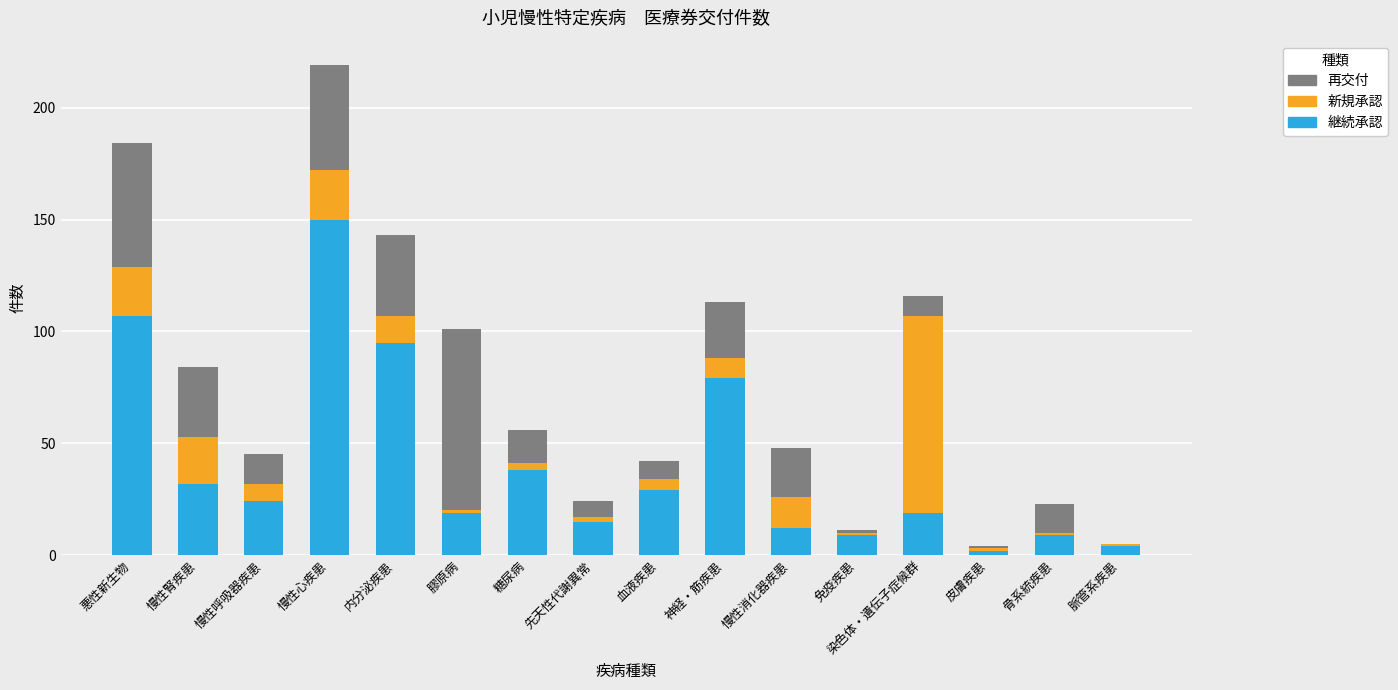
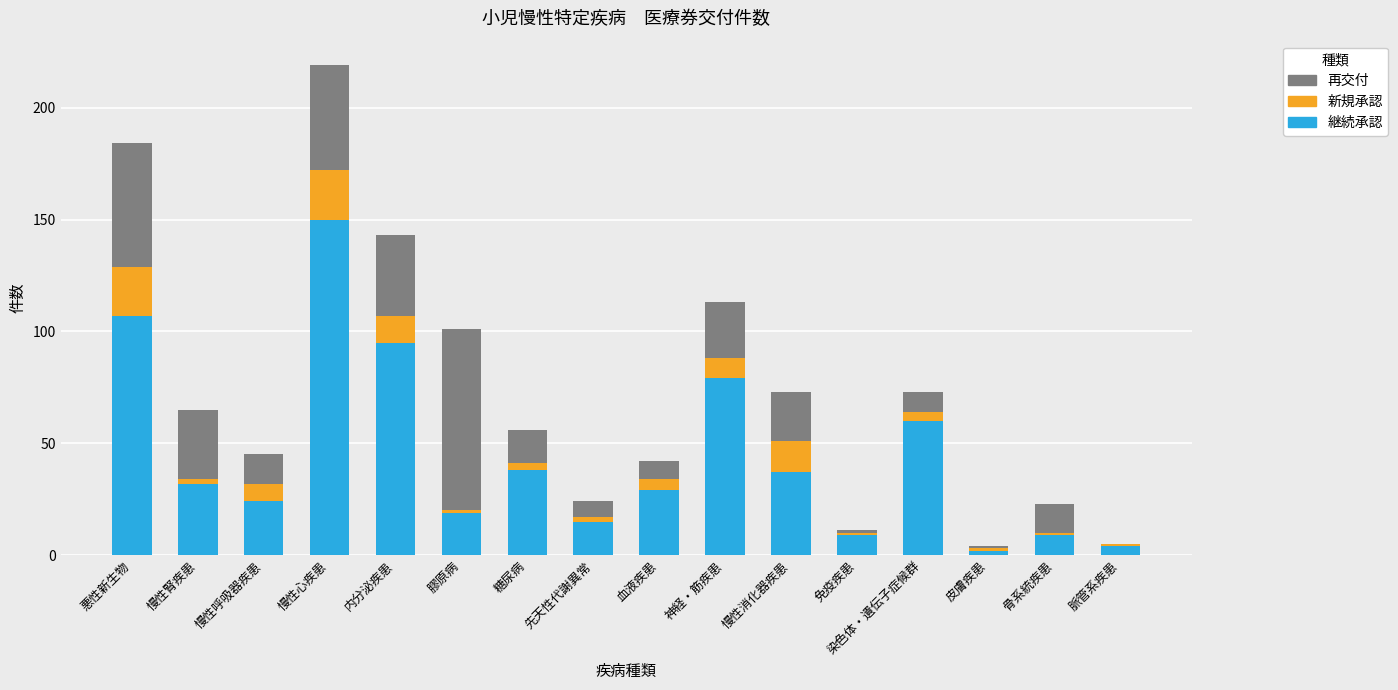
  {
    "継続承認": {
      "悪性新生物": 107,
      "慢性腎疾患": 32,
      "慢性呼吸器疾患": 24,
      "慢性心疾患": 150,
      "内分泌疾患": 95,
      "膠原病": 19,
      "糖尿病": 38,
      "先天性代謝異常": 15,
      "血液疾患": 29,
      "神経・筋疾患": 79,
-     "慢性消化器疾患": 12,
+     "慢性消化器疾患": 37,
      "免疫疾患": 9,
-     "染色体・遺伝子症候群": 19,
+     "染色体・遺伝子症候群": 60,
      "皮膚疾患": 2,
      "骨系統疾患": 9,
      "脈管系疾患": 4
    },
    "新規承認": {
      "悪性新生物": 22,
-     "慢性腎疾患": 21,
+     "慢性腎疾患": 2,
      "慢性呼吸器疾患": 8,
      "慢性心疾患": 22,
      "内分泌疾患": 12,
      "糖尿病": 3,
      "先天性代謝異常": 2,
      "血液疾患": 5,
      "神経・筋疾患": 9,
      "慢性消化器疾患": 14,
-     "染色体・遺伝子症候群": 88
+     "染色体・遺伝子症候群": 4
    },
    "再交付": {
      "悪性新生物": 55,
      "慢性腎疾患": 31,
      "慢性呼吸器疾患": 13,
      "慢性心疾患": 47,
      "内分泌疾患": 36,
      "膠原病": 81,
      "糖尿病": 15,
      "先天性代謝異常": 7,
      "血液疾患": 8,
      "神経・筋疾患": 25,
      "慢性消化器疾患": 22,
      "染色体・遺伝子症候群": 9,
      "骨系統疾患": 13,
      "脈管系疾患": 0
    }
  }
